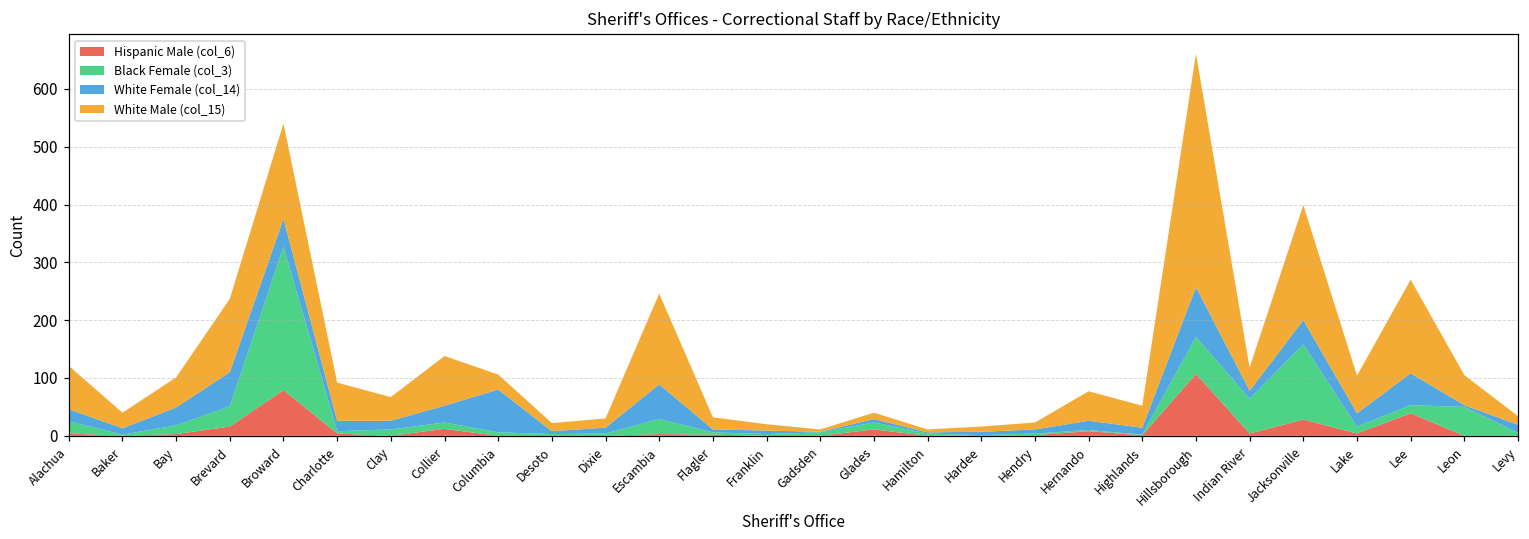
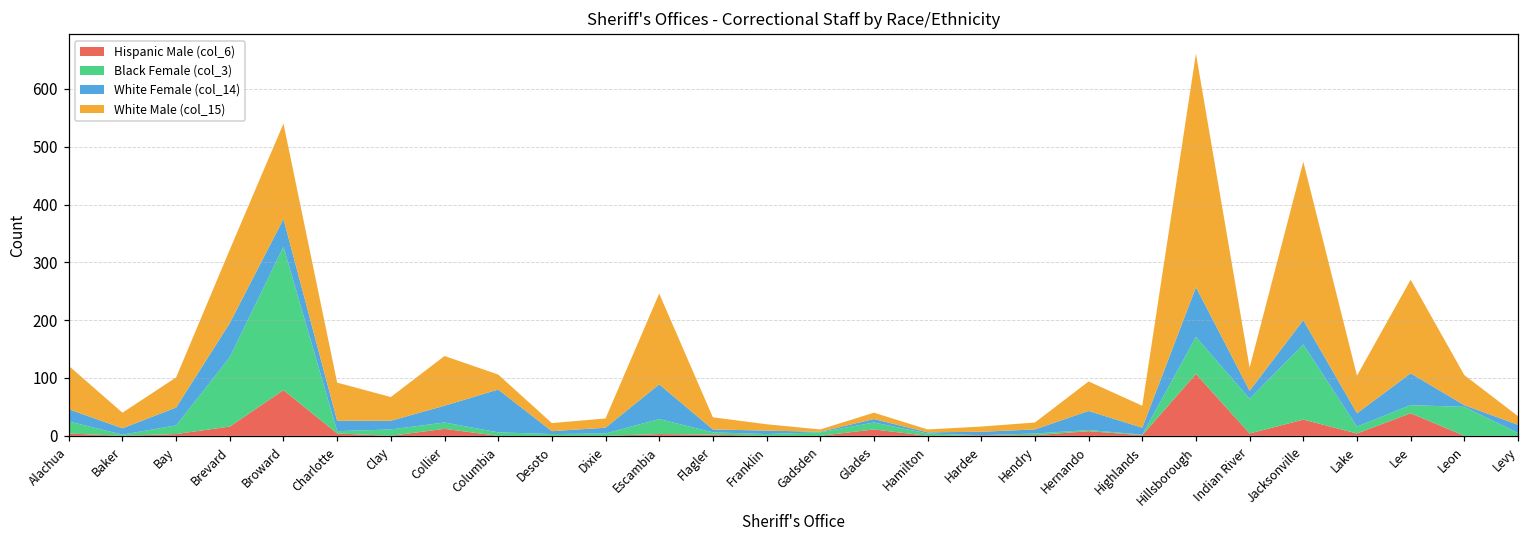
  {
    "Hispanic Male (col_6)": {
      "Brevard": 20,
      "Broward": 80,
      "Clay": 0,
      "Collier": 10,
      "Columbia": 0,
      "Gadsden": 0,
      "Glades": 10,
      "Hillsborough": 110,
      "Jacksonville": 30,
      "Lee": 40,
      "Leon": 0,
      "Levy": 0
    },
    "Black Female (col_3)": {
      "Alachua": 20,
      "Bay": 20,
-     "Brevard": 40,
+     "Brevard": 120,
      "Broward": 250,
      "Clay": 10,
      "Collier": 10,
      "Columbia": 10,
      "Escambia": 30,
      "Glades": 10,
      "Hillsborough": 60,
      "Indian River": 60,
      "Jacksonville": 130,
      "Lake": 10,
      "Lee": 10,
      "Levy": 10
    },
    "White Female (col_14)": {
      "Alachua": 20,
      "Baker": 10,
      "Bay": 30,
      "Brevard": 60,
      "Broward": 50,
      "Charlotte": 20,
      "Clay": 20,
      "Collier": 30,
      "Columbia": 70,
      "Desoto": 10,
      "Dixie": 10,
      "Escambia": 60,
      "Flagler": 10,
      "Franklin": 10,
      "Glades": 10,
      "Hardee": 10,
      "Hendry": 10,
-     "Hernando": 20,
+     "Hernando": 30,
      "Highlands": 10,
      "Hillsborough": 90,
      "Indian River": 10,
      "Jacksonville": 40,
      "Lake": 20,
      "Lee": 60,
      "Levy": 10
    },
    "White Male (col_15)": {
      "Alachua": 80,
      "Baker": 30,
      "Bay": 50,
      "Brevard": 130,
      "Broward": 170,
      "Charlotte": 70,
      "Clay": 40,
      "Collier": 90,
      "Columbia": 30,
      "Desoto": 10,
      "Dixie": 20,
      "Escambia": 160,
      "Flagler": 20,
      "Franklin": 10,
      "Glades": 10,
      "Hamilton": 10,
      "Hardee": 10,
      "Hendry": 10,
      "Hernando": 50,
      "Highlands": 40,
      "Hillsborough": 400,
      "Indian River": 40,
-     "Jacksonville": 200,
+     "Jacksonville": 270,
      "Lake": 70,
      "Lee": 160,
      "Leon": 50,
      "Levy": 20
    }
  }
